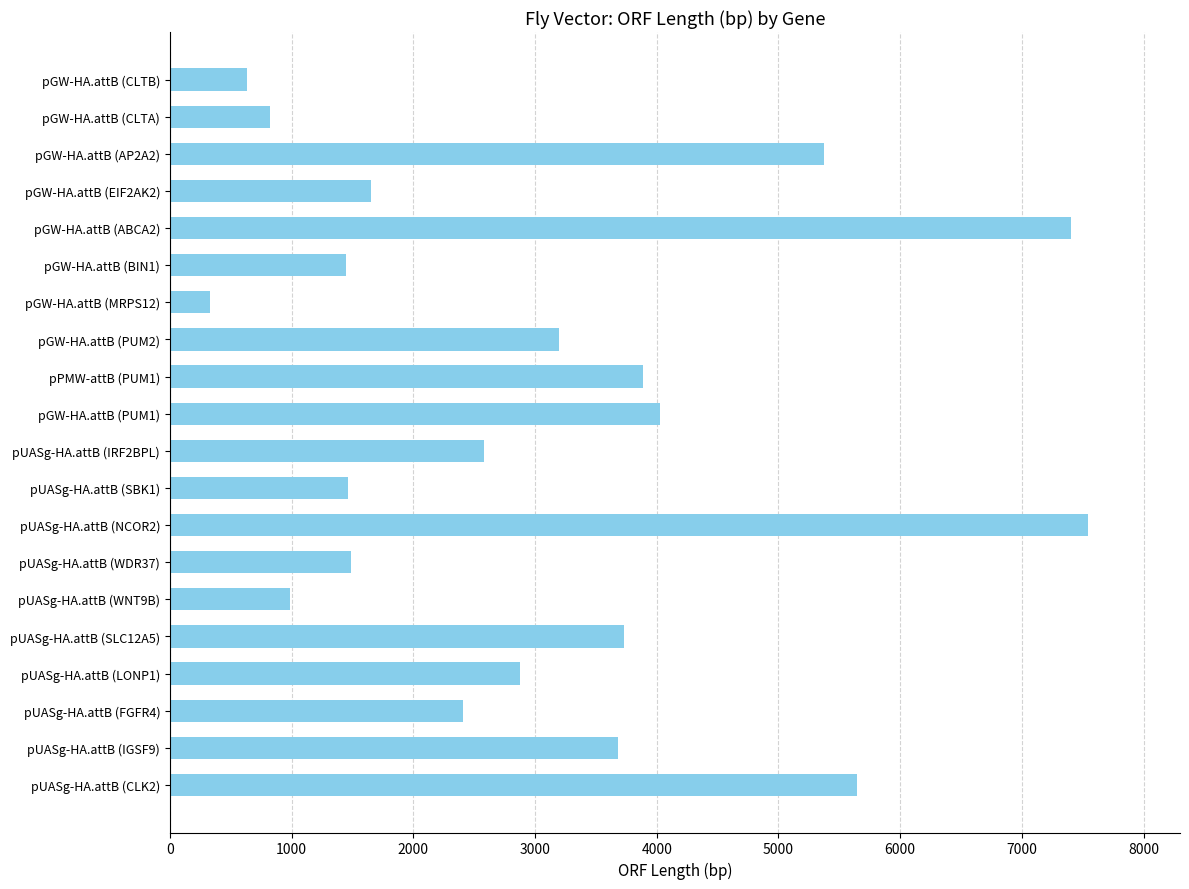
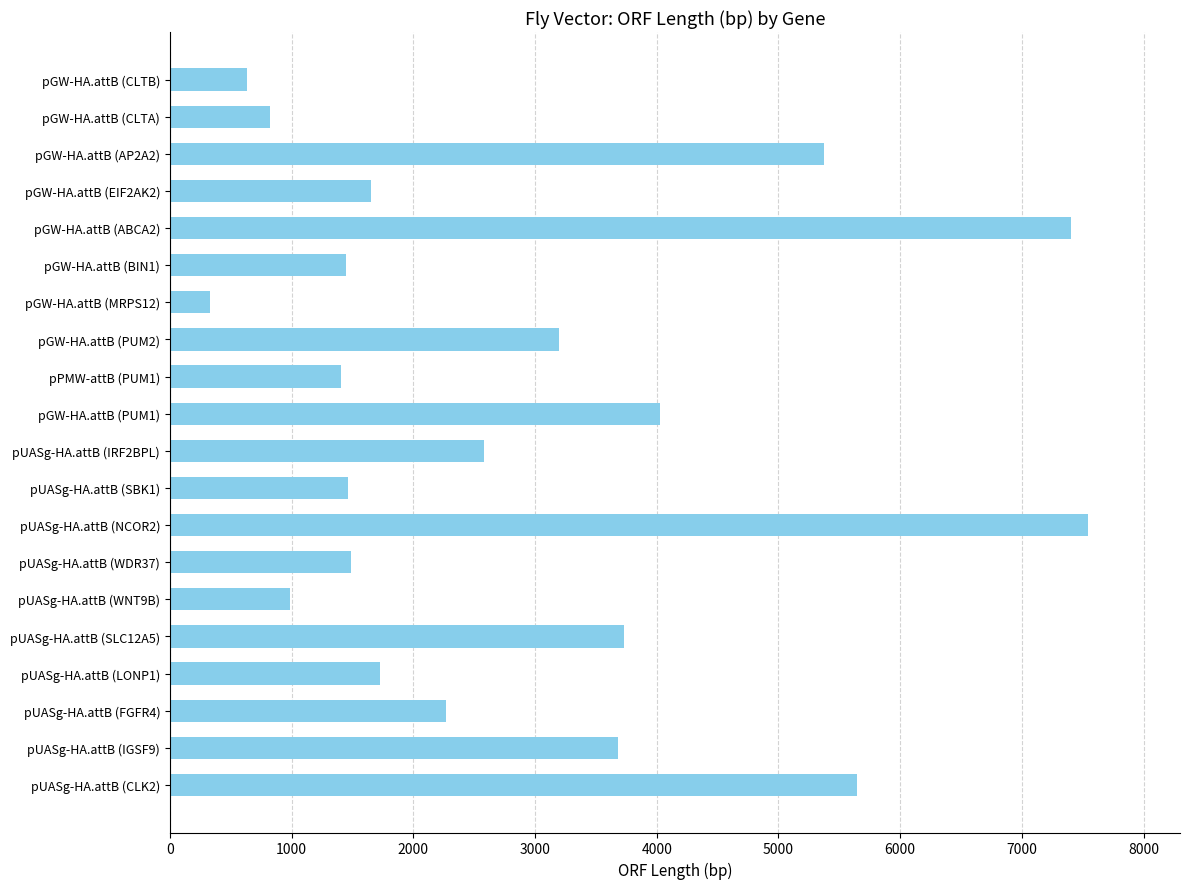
  {
    "pGW-HA.attB (CLTB)": 640,
    "pGW-HA.attB (CLTA)": 820,
    "pGW-HA.attB (AP2A2)": 5380,
    "pGW-HA.attB (EIF2AK2)": 1660,
    "pGW-HA.attB (ABCA2)": 7400,
    "pGW-HA.attB (BIN1)": 1450,
    "pGW-HA.attB (MRPS12)": 330,
    "pGW-HA.attB (PUM2)": 3200,
-   "pPMW-attB (PUM1)": 3890,
+   "pPMW-attB (PUM1)": 1400,
    "pGW-HA.attB (PUM1)": 4020,
    "pUASg-HA.attB (IRF2BPL)": 2580,
    "pUASg-HA.attB (SBK1)": 1460,
    "pUASg-HA.attB (NCOR2)": 7550,
    "pUASg-HA.attB (WDR37)": 1490,
    "pUASg-HA.attB (WNT9B)": 990,
    "pUASg-HA.attB (SLC12A5)": 3730,
-   "pUASg-HA.attB (LONP1)": 2880,
-   "pUASg-HA.attB (FGFR4)": 2410,
+   "pUASg-HA.attB (LONP1)": 1730,
+   "pUASg-HA.attB (FGFR4)": 2270,
    "pUASg-HA.attB (IGSF9)": 3680,
    "pUASg-HA.attB (CLK2)": 5640
  }
